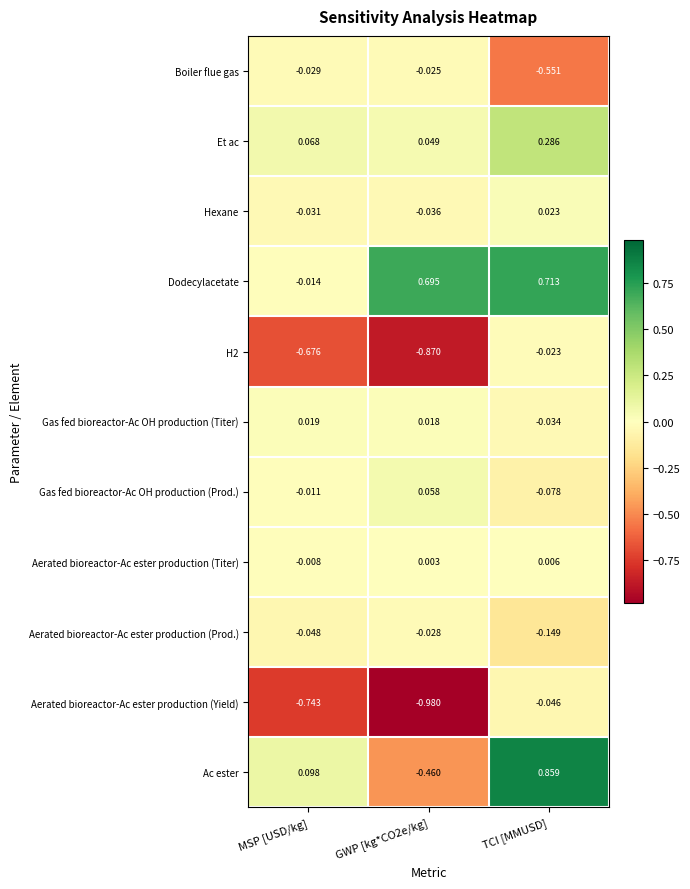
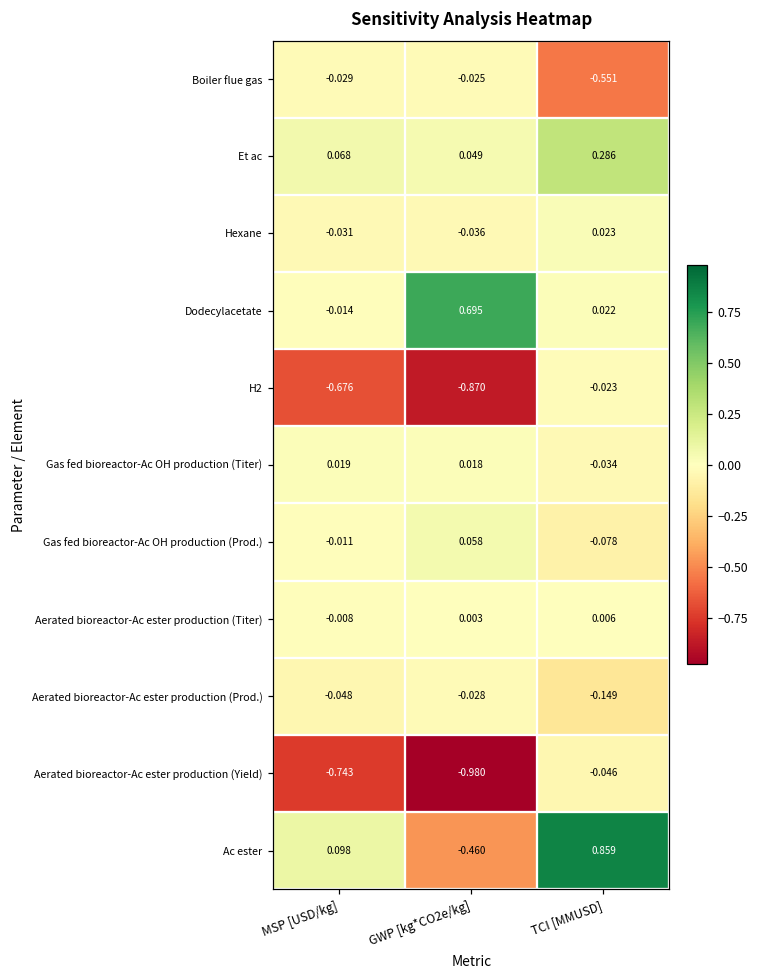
  {
    "Boiler flue gas": {
      "MSP [USD/kg]": -0.029,
      "GWP [kg*CO2e/kg]": -0.025,
      "TCI [MMUSD]": -0.551
    },
    "Et ac": {
      "MSP [USD/kg]": 0.068,
      "GWP [kg*CO2e/kg]": 0.049,
      "TCI [MMUSD]": 0.286
    },
    "Hexane": {
      "MSP [USD/kg]": -0.031,
      "GWP [kg*CO2e/kg]": -0.036,
      "TCI [MMUSD]": 0.023
    },
    "Dodecylacetate": {
      "MSP [USD/kg]": -0.014,
      "GWP [kg*CO2e/kg]": 0.695,
-     "TCI [MMUSD]": 0.713
+     "TCI [MMUSD]": 0.022
    },
    "H2": {
      "MSP [USD/kg]": -0.676,
      "GWP [kg*CO2e/kg]": -0.870,
      "TCI [MMUSD]": -0.023
    },
    "Gas fed bioreactor-Ac OH production (Titer)": {
      "MSP [USD/kg]": 0.019,
      "GWP [kg*CO2e/kg]": 0.018,
      "TCI [MMUSD]": -0.034
    },
    "Gas fed bioreactor-Ac OH production (Prod.)": {
      "MSP [USD/kg]": -0.011,
      "GWP [kg*CO2e/kg]": 0.058,
      "TCI [MMUSD]": -0.078
    },
    "Aerated bioreactor-Ac ester production (Titer)": {
      "MSP [USD/kg]": -0.008,
      "GWP [kg*CO2e/kg]": 0.003,
      "TCI [MMUSD]": 0.006
    },
    "Aerated bioreactor-Ac ester production (Prod.)": {
      "MSP [USD/kg]": -0.048,
      "GWP [kg*CO2e/kg]": -0.028,
      "TCI [MMUSD]": -0.149
    },
    "Aerated bioreactor-Ac ester production (Yield)": {
      "MSP [USD/kg]": -0.743,
      "GWP [kg*CO2e/kg]": -0.980,
      "TCI [MMUSD]": -0.046
    },
    "Ac ester": {
      "MSP [USD/kg]": 0.098,
      "GWP [kg*CO2e/kg]": -0.460,
      "TCI [MMUSD]": 0.859
    }
  }
